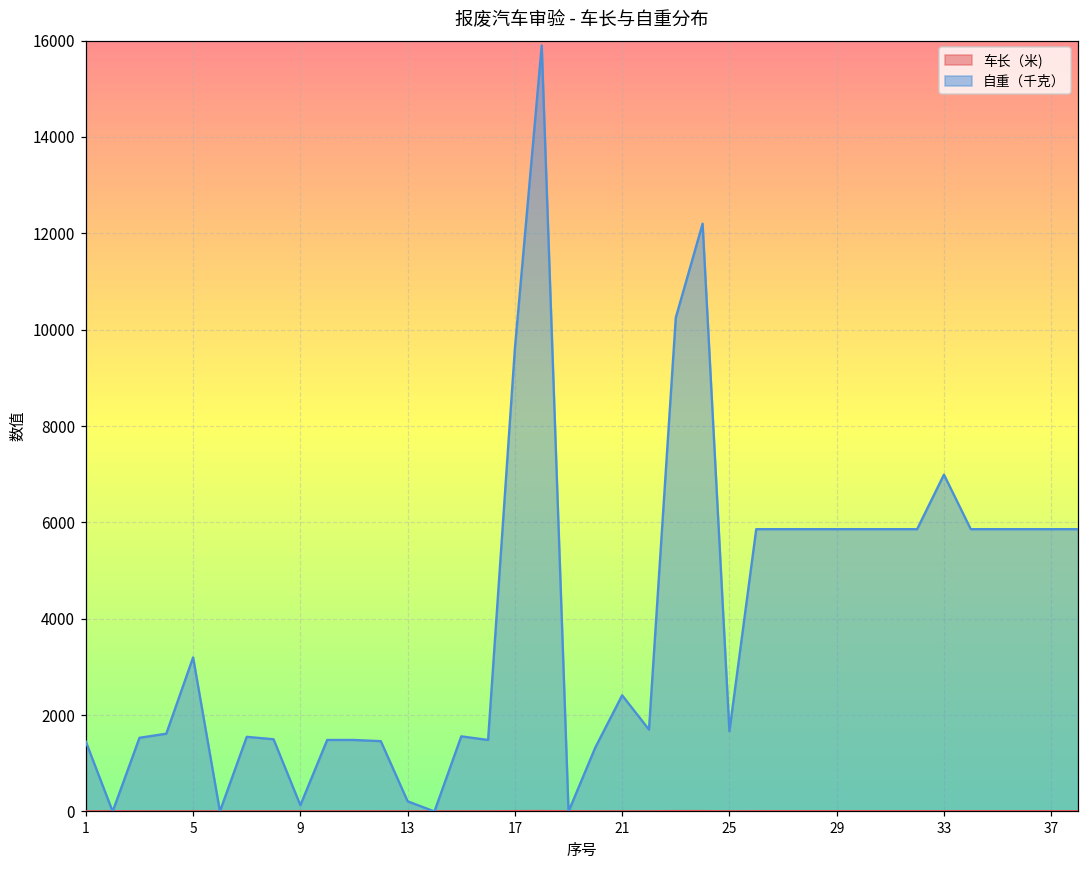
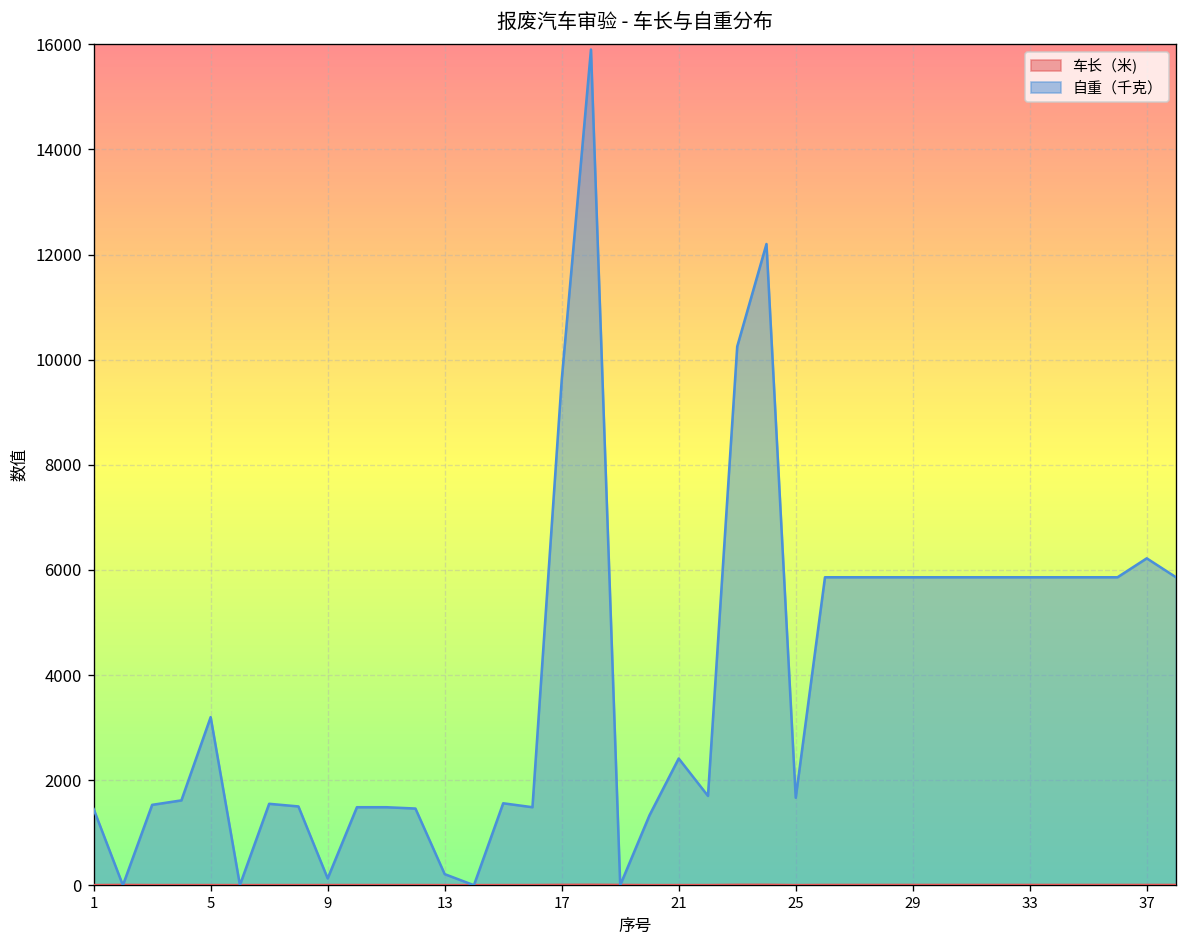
  {
    "车长（米)": {
      "1": 0,
      "5": 0,
      "9": 0,
      "13": 0,
      "17": 0,
      "21": 0,
      "25": 0,
      "29": 0,
      "33": 0,
      "37": 0
    },
    "自重（千克）": {
      "1": 1500,
      "5": 3200,
      "9": 100,
      "13": 200,
      "17": 9600,
      "21": 2400,
      "25": 1700,
      "29": 5900,
-     "33": 7000,
-     "37": 5900
+     "33": 5900,
+     "37": 6200
    }
  }
